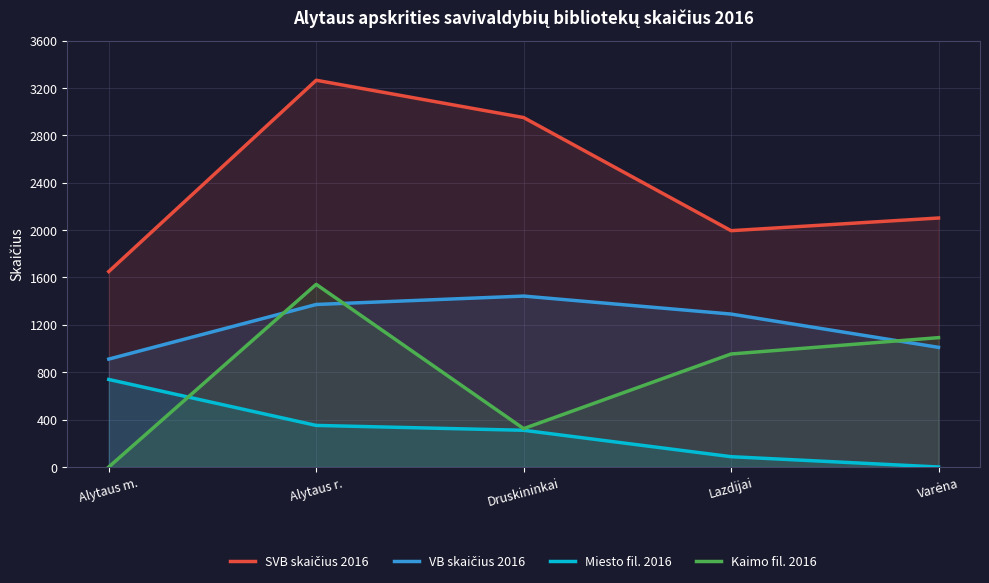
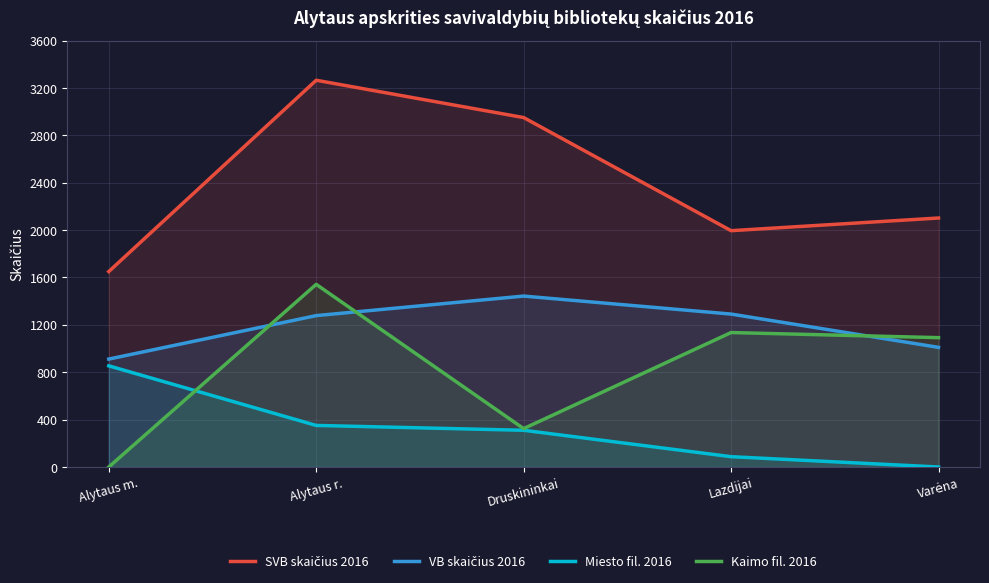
  {
    "SVB skaičius 2016": {
      "Alytaus m.": 1650,
      "Alytaus r.": 3270,
      "Druskininkai": 2950,
      "Lazdijai": 2000,
      "Varėna": 2100
    },
    "VB skaičius 2016": {
      "Alytaus m.": 910,
-     "Alytaus r.": 1370,
+     "Alytaus r.": 1280,
      "Druskininkai": 1440,
      "Lazdijai": 1290,
      "Varėna": 1010
    },
    "Miesto fil. 2016": {
-     "Alytaus m.": 740,
+     "Alytaus m.": 850,
      "Alytaus r.": 350,
      "Lazdijai": 90,
      "Varėna": 0
    },
    "Kaimo fil. 2016": {
      "Alytaus m.": 0,
      "Alytaus r.": 1540,
-     "Lazdijai": 950,
+     "Lazdijai": 1140,
      "Varėna": 1090
    }
  }
